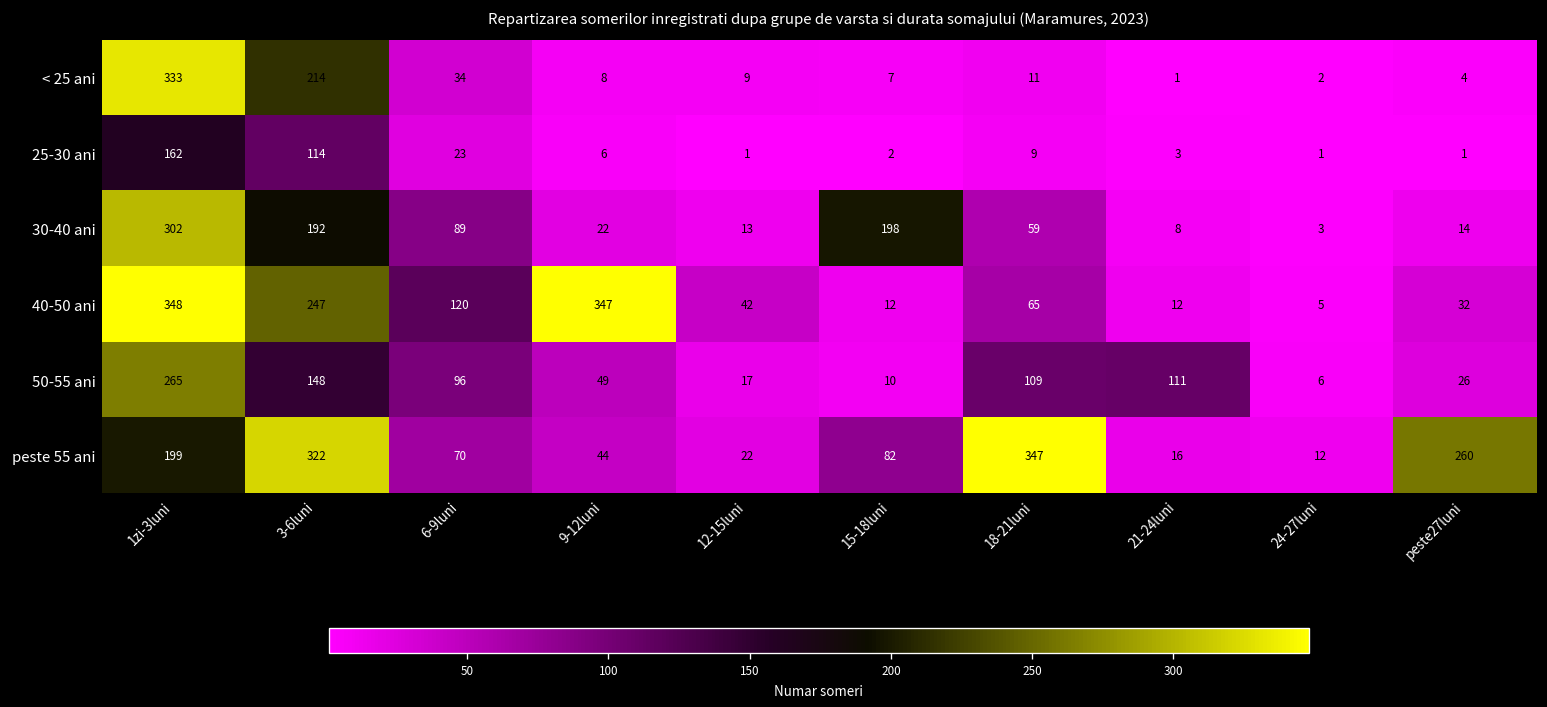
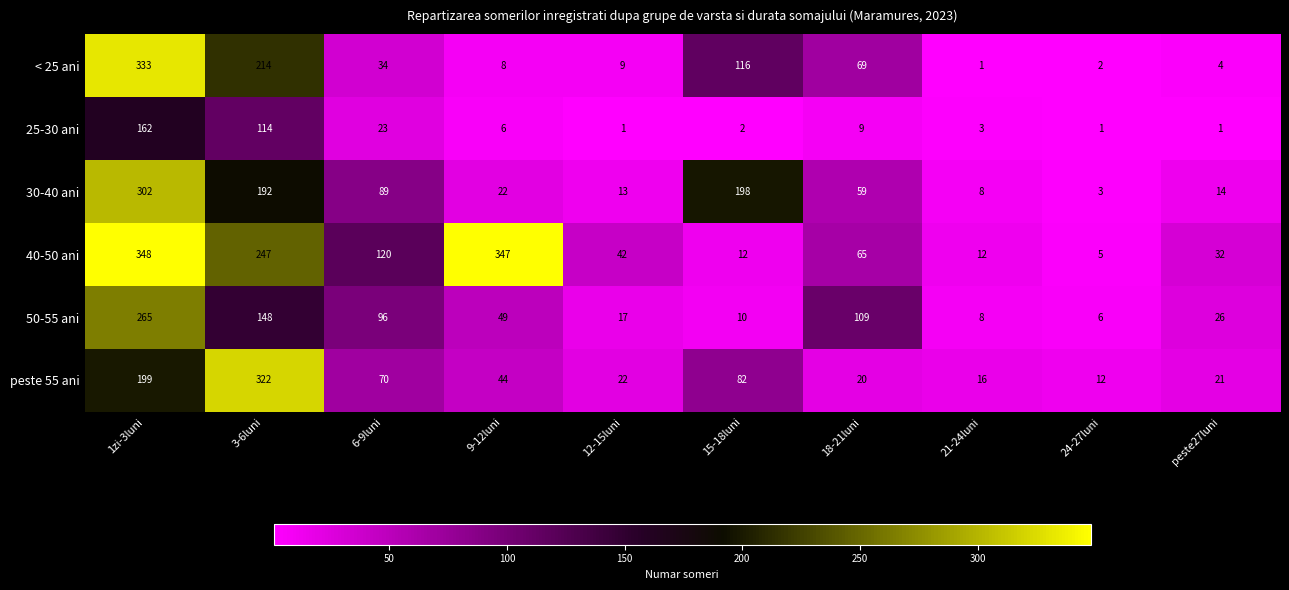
  {
    "< 25 ani": {
      "1zi-3luni": 333,
      "3-6luni": 214,
      "6-9luni": 34,
      "9-12luni": 8,
      "12-15luni": 9,
-     "15-18luni": 7,
-     "18-21luni": 11,
+     "15-18luni": 116,
+     "18-21luni": 69,
      "21-24luni": 1,
      "24-27luni": 2,
      "peste27luni": 4
    },
    "25-30 ani": {
      "1zi-3luni": 162,
      "3-6luni": 114,
      "6-9luni": 23,
      "9-12luni": 6,
      "12-15luni": 1,
      "15-18luni": 2,
      "18-21luni": 9,
      "21-24luni": 3,
      "24-27luni": 1,
      "peste27luni": 1
    },
    "30-40 ani": {
      "1zi-3luni": 302,
      "3-6luni": 192,
      "6-9luni": 89,
      "9-12luni": 22,
      "12-15luni": 13,
      "15-18luni": 198,
      "18-21luni": 59,
      "21-24luni": 8,
      "24-27luni": 3,
      "peste27luni": 14
    },
    "40-50 ani": {
      "1zi-3luni": 348,
      "3-6luni": 247,
      "6-9luni": 120,
      "9-12luni": 347,
      "12-15luni": 42,
      "15-18luni": 12,
      "18-21luni": 65,
      "21-24luni": 12,
      "24-27luni": 5,
      "peste27luni": 32
    },
    "50-55 ani": {
      "1zi-3luni": 265,
      "3-6luni": 148,
      "6-9luni": 96,
      "9-12luni": 49,
      "12-15luni": 17,
      "15-18luni": 10,
      "18-21luni": 109,
-     "21-24luni": 111,
+     "21-24luni": 8,
      "24-27luni": 6,
      "peste27luni": 26
    },
    "peste 55 ani": {
      "1zi-3luni": 199,
      "3-6luni": 322,
      "6-9luni": 70,
      "9-12luni": 44,
      "12-15luni": 22,
      "15-18luni": 82,
-     "18-21luni": 347,
+     "18-21luni": 20,
      "21-24luni": 16,
      "24-27luni": 12,
-     "peste27luni": 260
+     "peste27luni": 21
    }
  }
